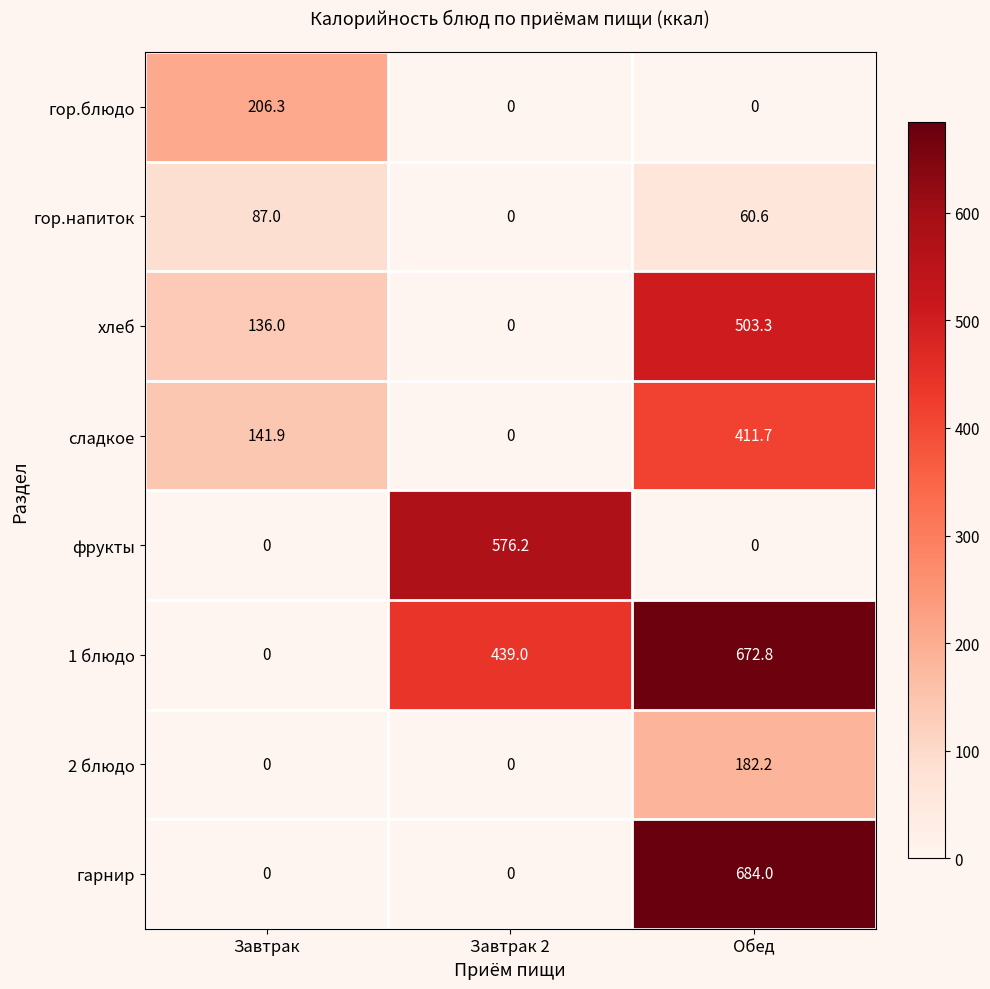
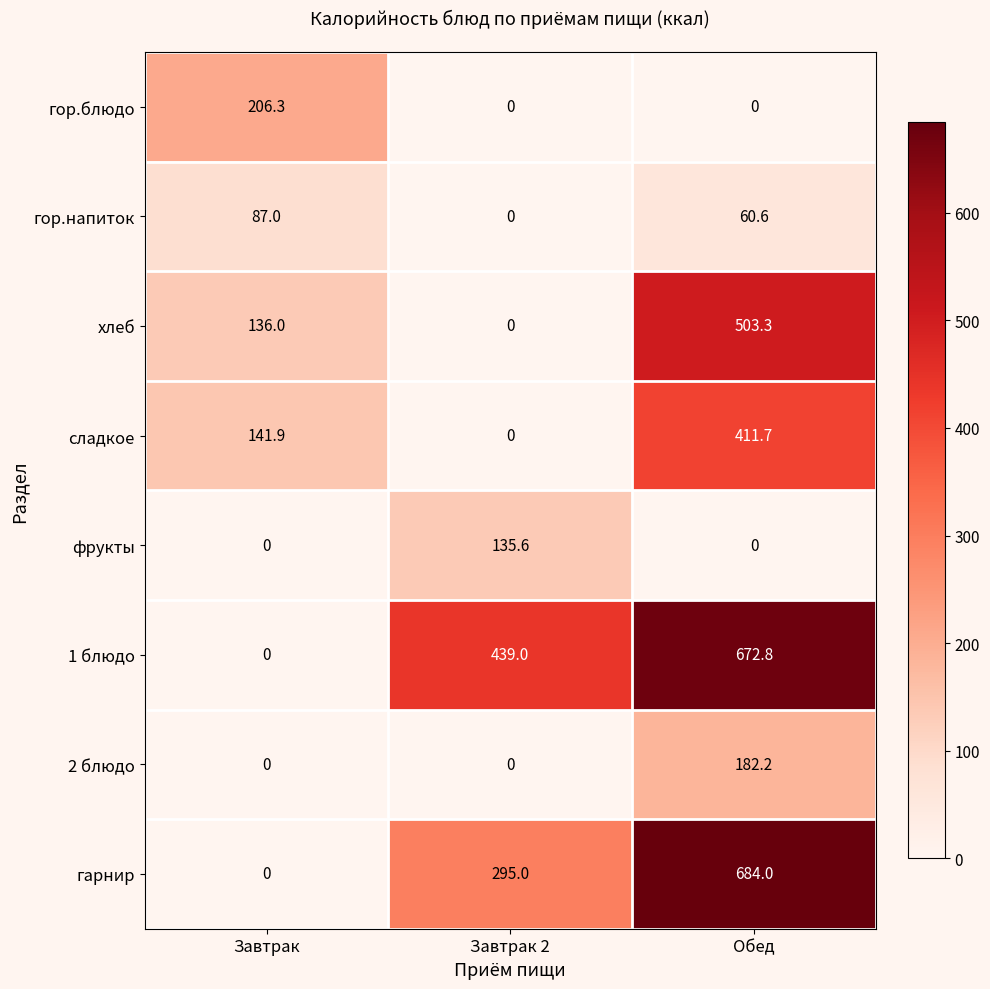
  {
    "гор.блюдо": {
      "Завтрак": 206.3,
      "Завтрак 2": 0,
      "Обед": 0
    },
    "гор.напиток": {
      "Завтрак": 87.0,
      "Завтрак 2": 0,
      "Обед": 60.6
    },
    "хлеб": {
      "Завтрак": 136.0,
      "Завтрак 2": 0,
      "Обед": 503.3
    },
    "сладкое": {
      "Завтрак": 141.9,
      "Завтрак 2": 0,
      "Обед": 411.7
    },
    "фрукты": {
      "Завтрак": 0,
-     "Завтрак 2": 576.2,
+     "Завтрак 2": 135.6,
      "Обед": 0
    },
    "1 блюдо": {
      "Завтрак": 0,
      "Завтрак 2": 439.0,
      "Обед": 672.8
    },
    "2 блюдо": {
      "Завтрак": 0,
      "Завтрак 2": 0,
      "Обед": 182.2
    },
    "гарнир": {
      "Завтрак": 0,
-     "Завтрак 2": 0,
+     "Завтрак 2": 295.0,
      "Обед": 684.0
    }
  }
